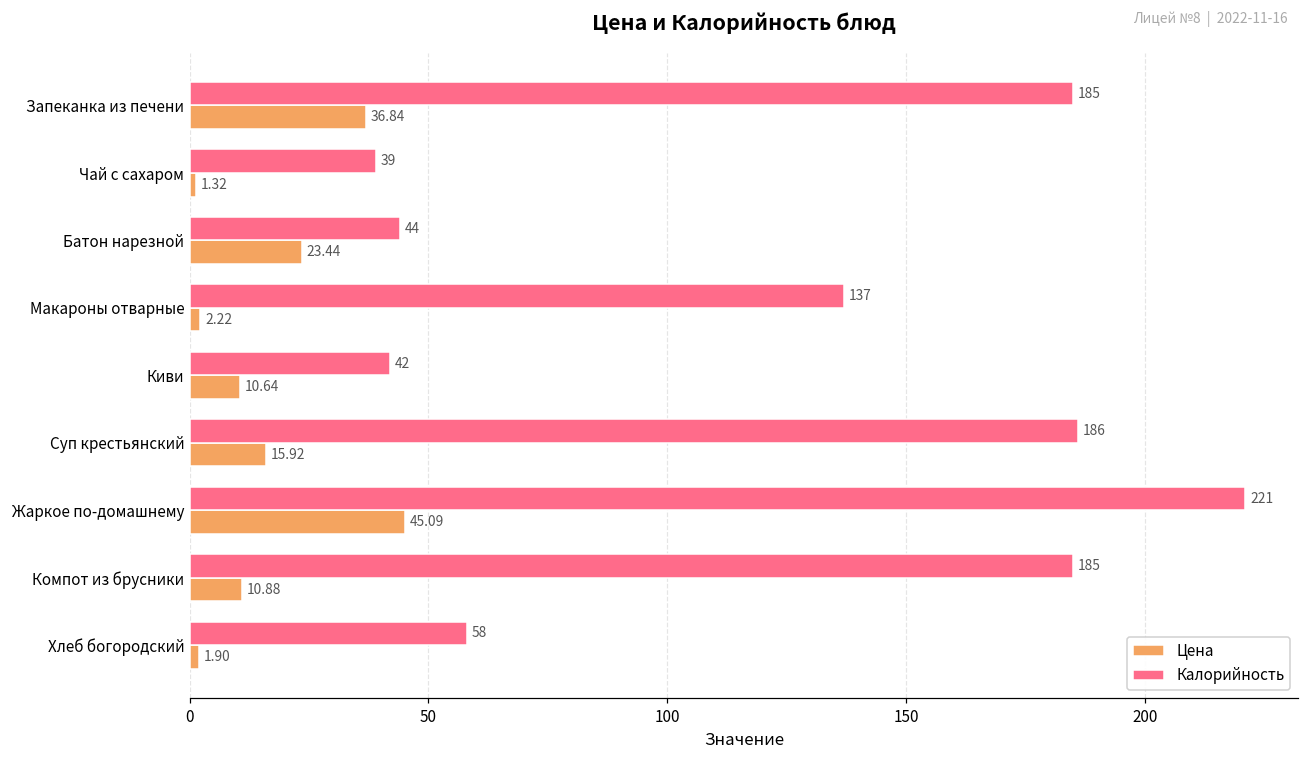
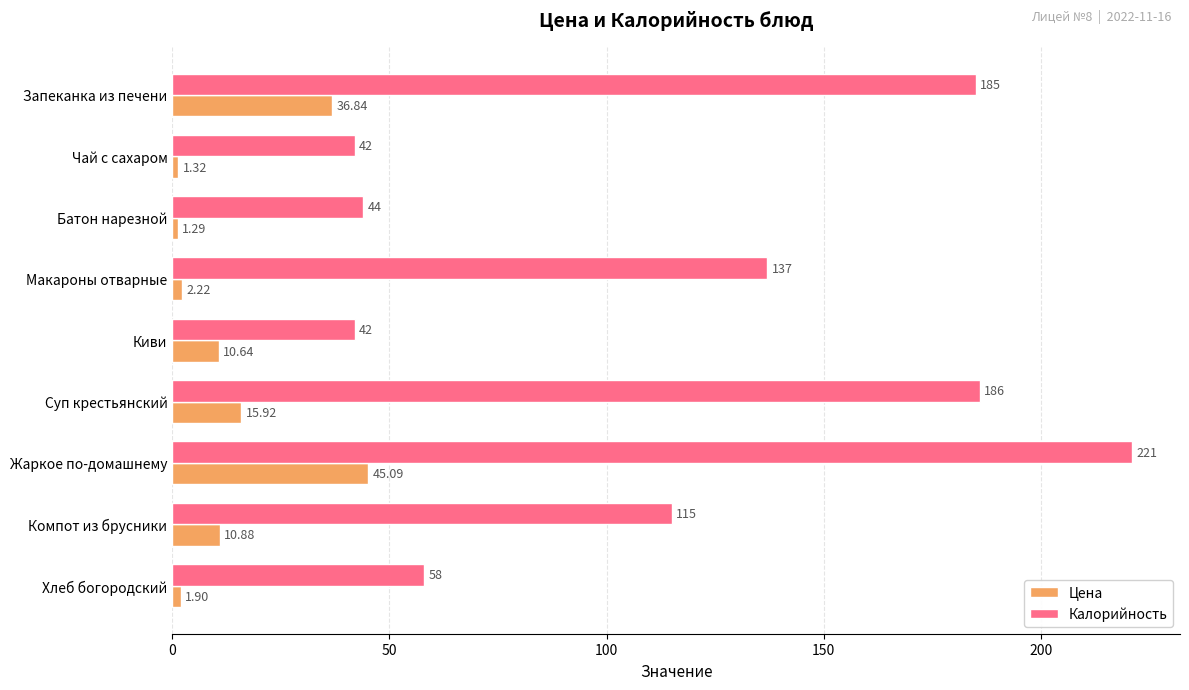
  {
    "Цена": {
      "Запеканка из печени": 36.84,
      "Чай с сахаром": 1.32,
-     "Батон нарезной": 23.44,
+     "Батон нарезной": 1.29,
      "Макароны отварные": 2.22,
      "Киви": 10.64,
      "Суп крестьянский": 15.92,
      "Жаркое по-домашнему": 45.09,
      "Компот из брусники": 10.88,
      "Хлеб богородский": 1.90
    },
    "Калорийность": {
      "Запеканка из печени": 185,
-     "Чай с сахаром": 39,
+     "Чай с сахаром": 42,
      "Батон нарезной": 44,
      "Макароны отварные": 137,
      "Киви": 42,
      "Суп крестьянский": 186,
      "Жаркое по-домашнему": 221,
-     "Компот из брусники": 185,
+     "Компот из брусники": 115,
      "Хлеб богородский": 58
    }
  }
